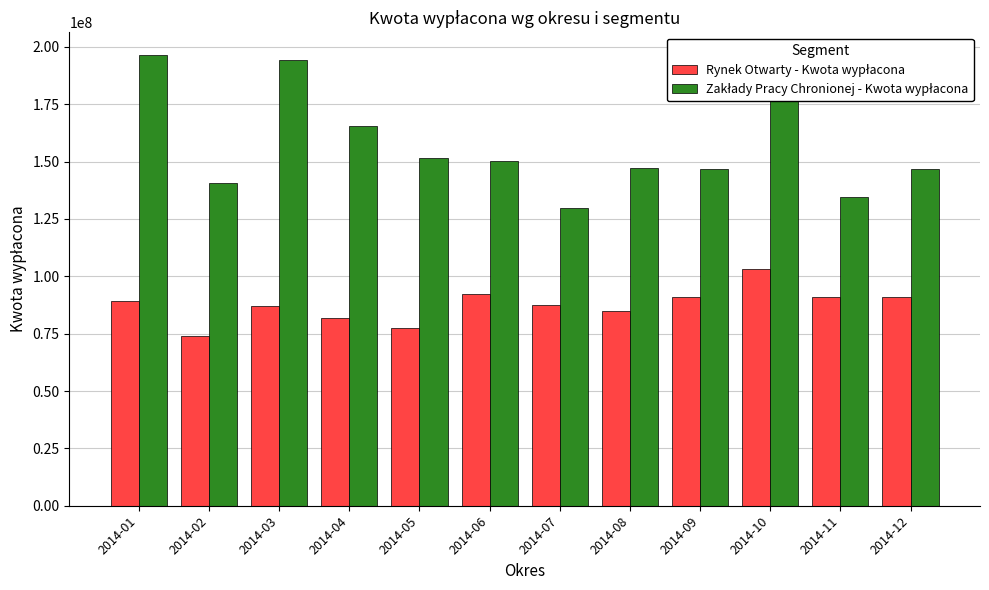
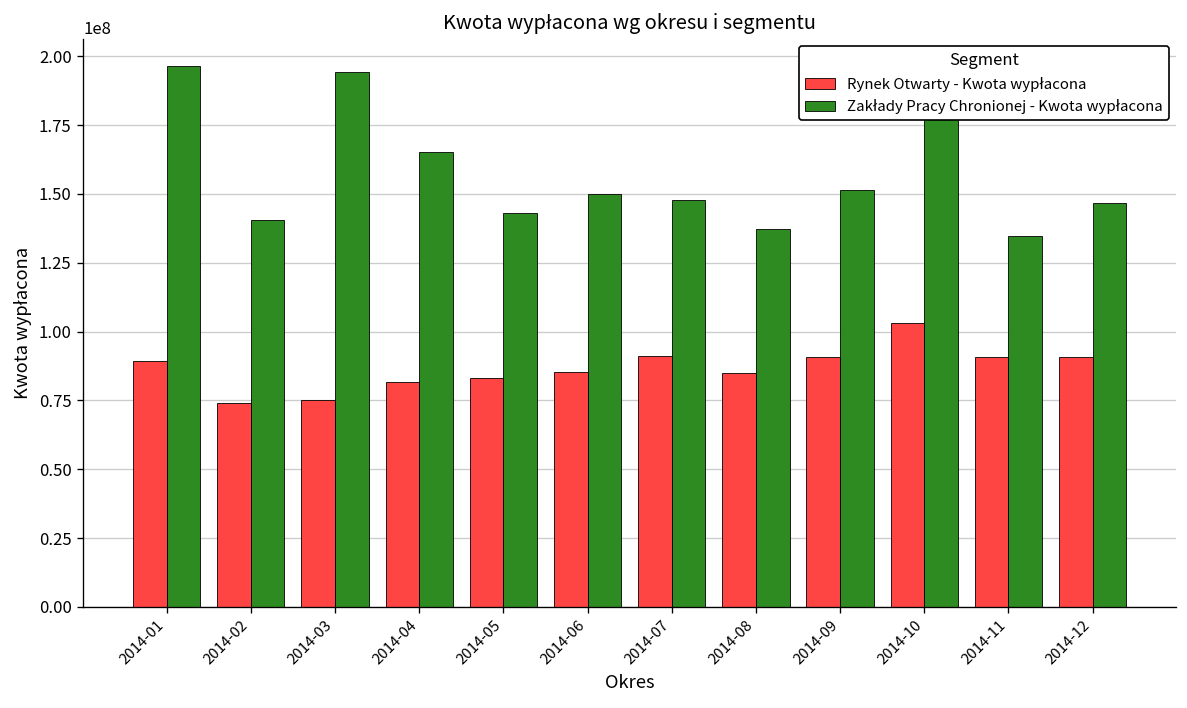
  {
    "Rynek Otwarty - Kwota wypłacona": {
      "2014-01": 89000000,
      "2014-02": 74000000,
-     "2014-03": 87000000,
+     "2014-03": 75000000,
      "2014-04": 82000000,
-     "2014-05": 77000000,
-     "2014-06": 92000000,
-     "2014-07": 88000000,
+     "2014-05": 83000000,
+     "2014-06": 85000000,
+     "2014-07": 91000000,
      "2014-08": 85000000,
      "2014-09": 91000000,
      "2014-10": 103000000,
      "2014-11": 91000000,
      "2014-12": 91000000
    },
    "Zakłady Pracy Chronionej - Kwota wypłacona": {
      "2014-01": 197000000,
      "2014-02": 141000000,
      "2014-03": 194000000,
      "2014-04": 165000000,
-     "2014-05": 151000000,
+     "2014-05": 143000000,
      "2014-06": 150000000,
-     "2014-07": 130000000,
-     "2014-08": 147000000,
-     "2014-09": 147000000,
+     "2014-07": 148000000,
+     "2014-08": 137000000,
+     "2014-09": 151000000,
      "2014-11": 135000000,
      "2014-12": 147000000
    }
  }
